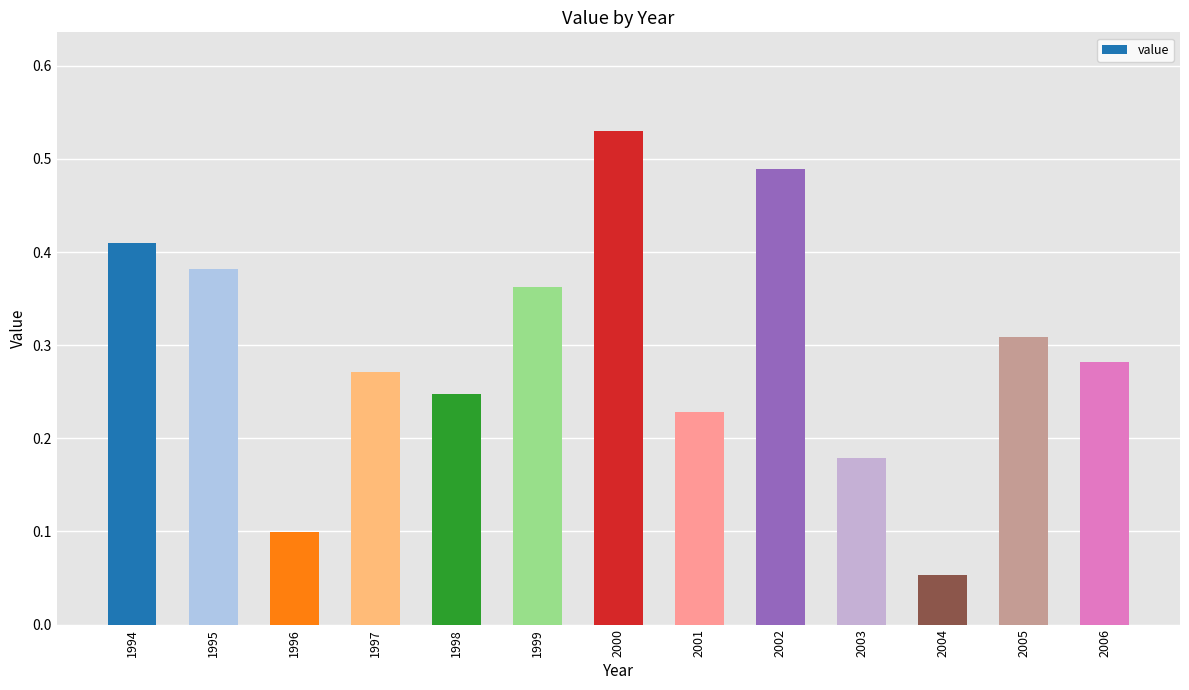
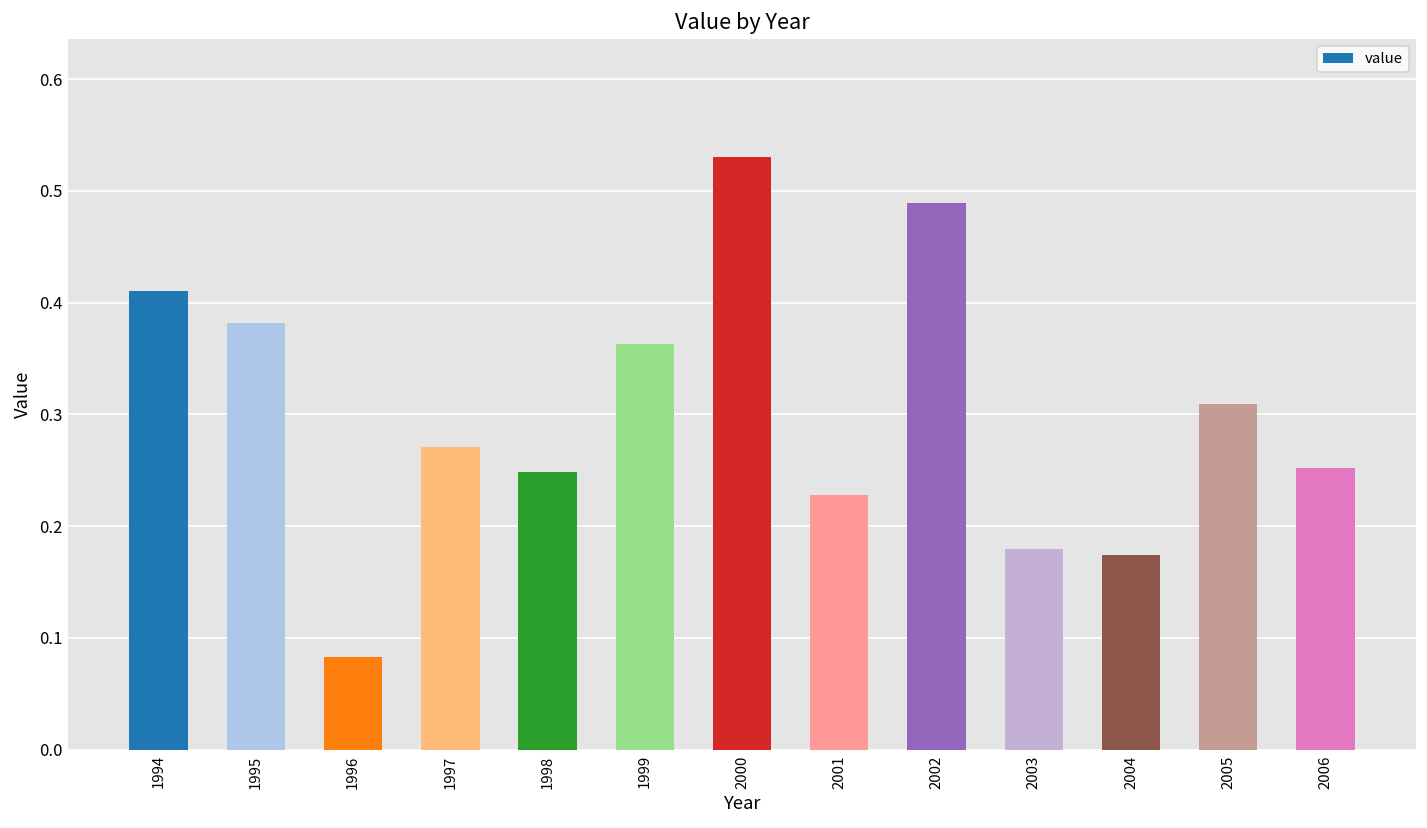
  {
    "1994": 0.41,
    "1995": 0.38,
-   "1996": 0.10,
+   "1996": 0.08,
    "1997": 0.27,
    "1998": 0.25,
    "1999": 0.36,
    "2000": 0.53,
    "2001": 0.23,
    "2002": 0.49,
    "2003": 0.18,
-   "2004": 0.05,
+   "2004": 0.17,
    "2005": 0.31,
-   "2006": 0.28
+   "2006": 0.25
  }
